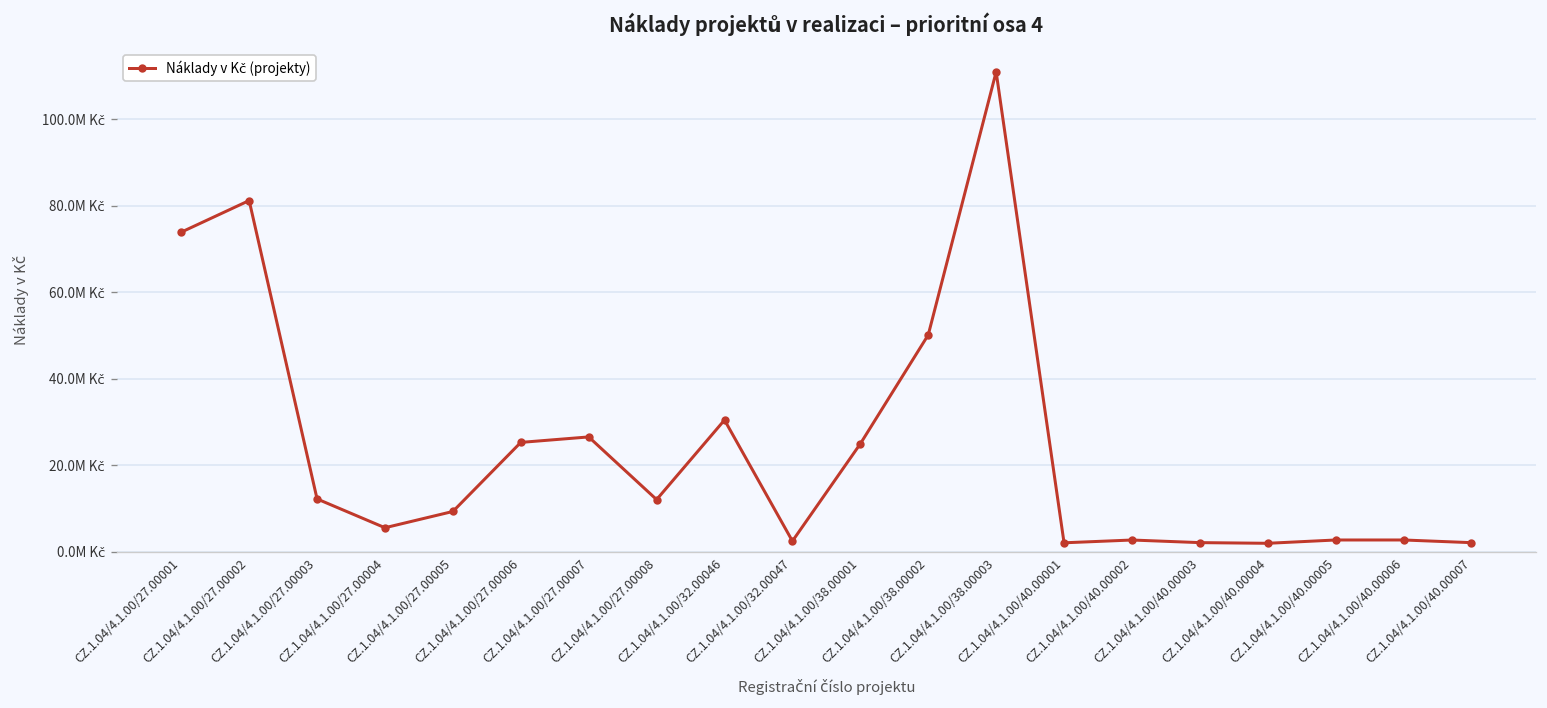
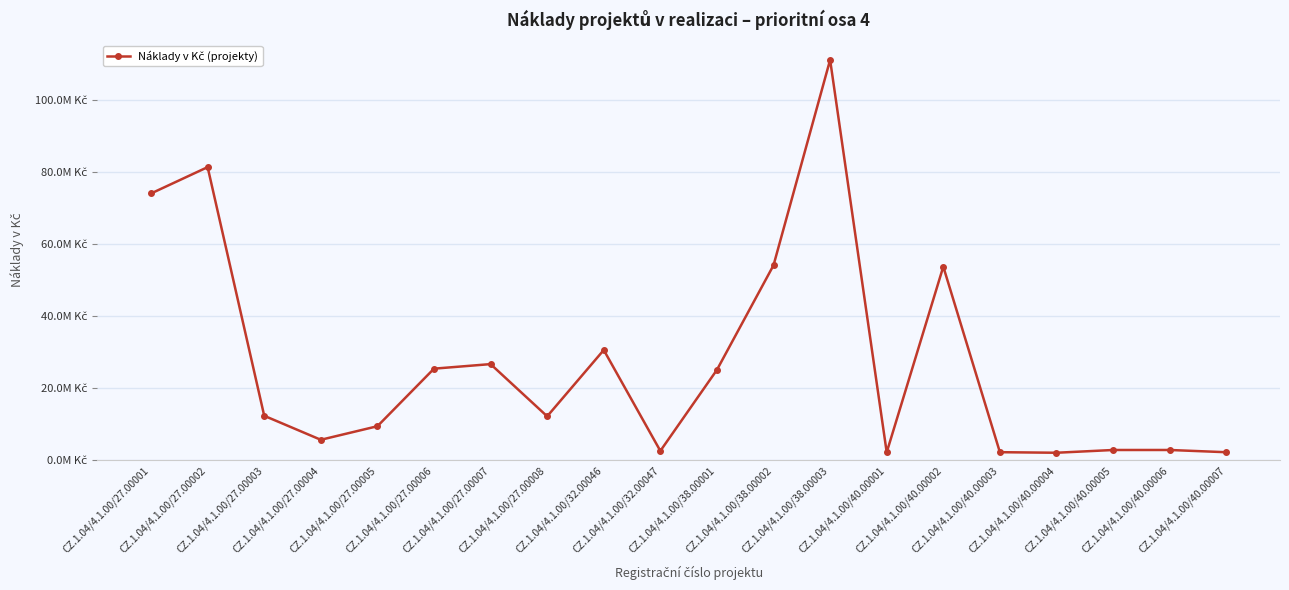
  {
    "CZ.1.04/4.1.00/27.00001": "74M Kč",
    "CZ.1.04/4.1.00/27.00002": "81M Kč",
    "CZ.1.04/4.1.00/27.00003": "12M Kč",
    "CZ.1.04/4.1.00/27.00004": "6M Kč",
    "CZ.1.04/4.1.00/27.00005": "9M Kč",
    "CZ.1.04/4.1.00/27.00006": "25M Kč",
    "CZ.1.04/4.1.00/27.00007": "27M Kč",
    "CZ.1.04/4.1.00/27.00008": "12M Kč",
    "CZ.1.04/4.1.00/32.00046": "31M Kč",
    "CZ.1.04/4.1.00/32.00047": "3M Kč",
    "CZ.1.04/4.1.00/38.00001": "25M Kč",
-   "CZ.1.04/4.1.00/38.00002": "50M Kč",
+   "CZ.1.04/4.1.00/38.00002": "54M Kč",
    "CZ.1.04/4.1.00/38.00003": "111M Kč",
    "CZ.1.04/4.1.00/40.00001": "2M Kč",
-   "CZ.1.04/4.1.00/40.00002": "3M Kč",
+   "CZ.1.04/4.1.00/40.00002": "54M Kč",
    "CZ.1.04/4.1.00/40.00003": "2M Kč",
    "CZ.1.04/4.1.00/40.00004": "2M Kč",
    "CZ.1.04/4.1.00/40.00005": "3M Kč",
    "CZ.1.04/4.1.00/40.00006": "3M Kč",
    "CZ.1.04/4.1.00/40.00007": "2M Kč"
  }
